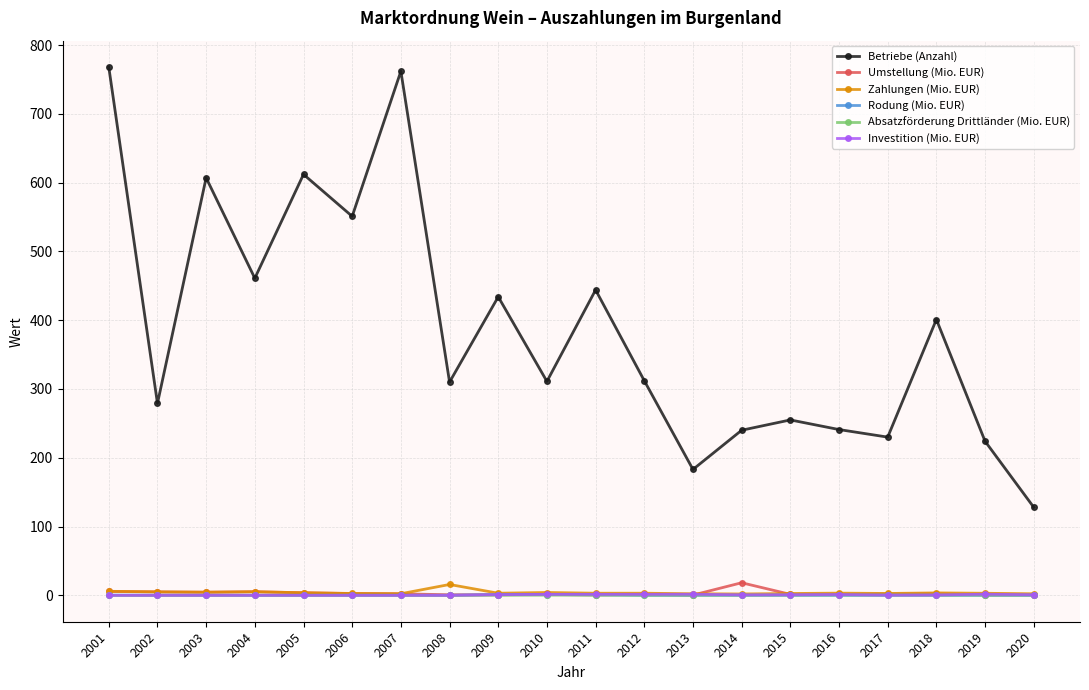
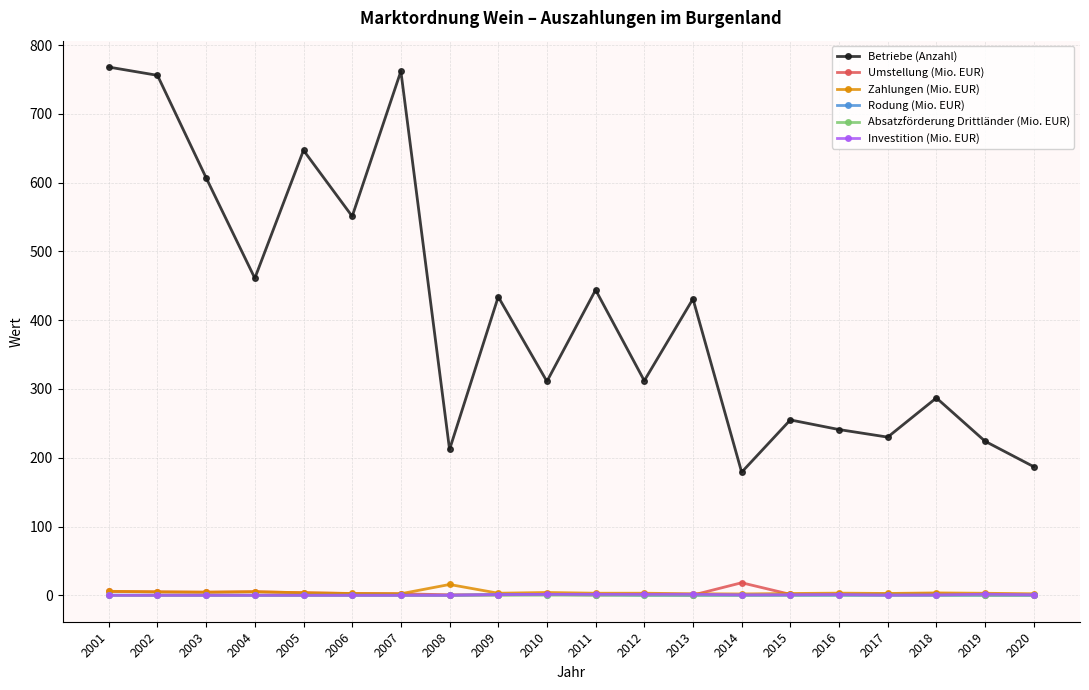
  {
    "Betriebe (Anzahl)": {
      "2001": 770,
-     "2002": 280,
+     "2002": 760,
      "2003": 610,
      "2004": 460,
-     "2005": 610,
+     "2005": 650,
      "2006": 550,
      "2007": 760,
-     "2008": 310,
+     "2008": 210,
      "2009": 430,
      "2010": 310,
      "2011": 440,
      "2012": 310,
-     "2013": 180,
-     "2014": 240,
+     "2013": 430,
+     "2014": 180,
      "2015": 260,
      "2016": 240,
      "2017": 230,
-     "2018": 400,
+     "2018": 290,
      "2019": 220,
-     "2020": 130
+     "2020": 190
    },
    "Umstellung (Mio. EUR)": {
      "2014": 20
    },
    "Zahlungen (Mio. EUR)": {
      "2008": 20
    }
  }
